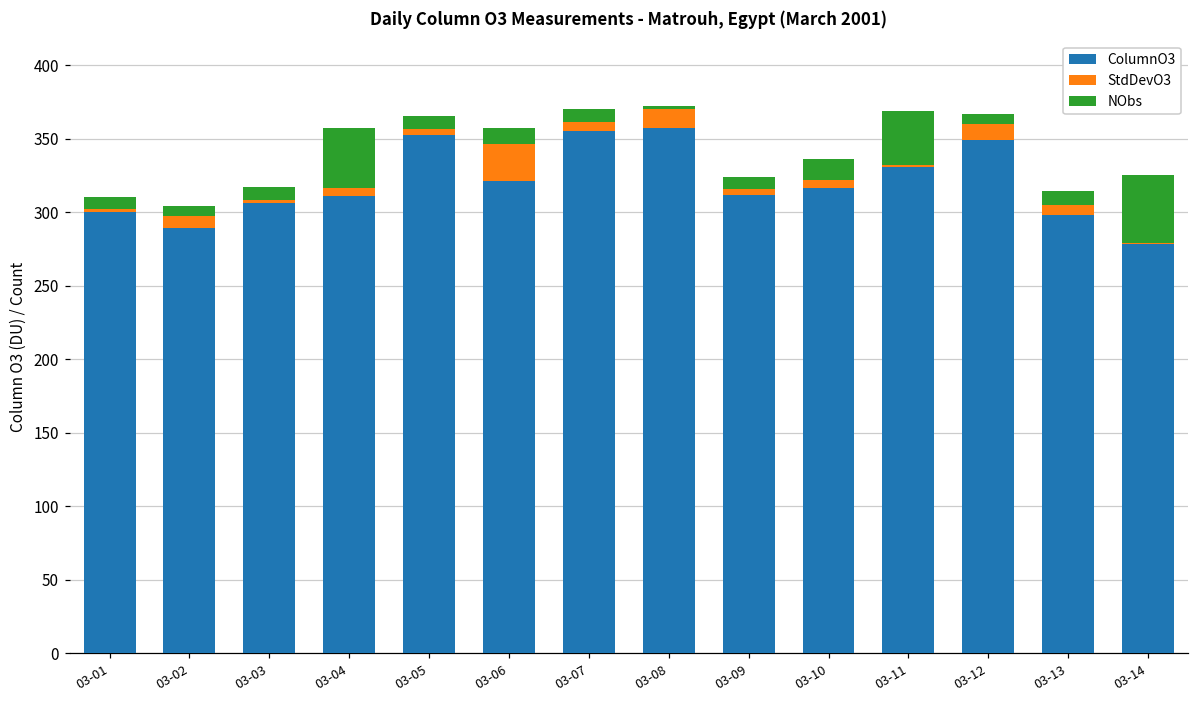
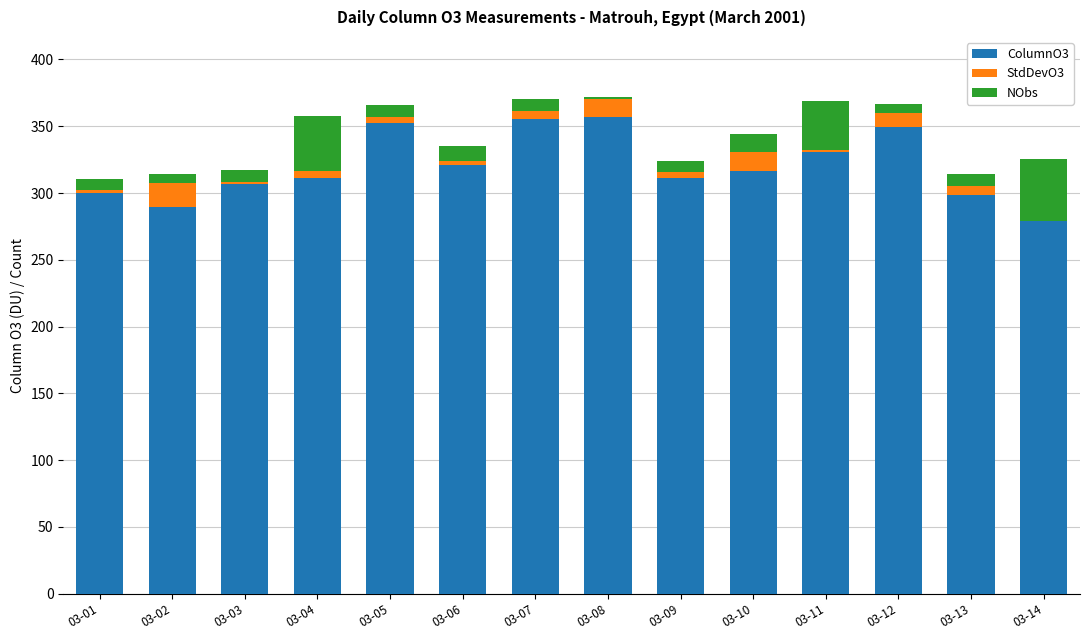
  {
    "ColumnO3": {
      "03-01": 300,
      "03-02": 289,
      "03-03": 307,
      "03-04": 311,
      "03-05": 353,
      "03-06": 321,
      "03-07": 355,
      "03-08": 357,
      "03-09": 312,
      "03-10": 316,
      "03-11": 331,
      "03-12": 349,
      "03-13": 298,
      "03-14": 279
    },
    "StdDevO3": {
-     "03-02": 8,
+     "03-02": 18,
      "03-04": 6,
      "03-05": 4,
-     "03-06": 25,
+     "03-06": 3,
      "03-07": 6,
      "03-08": 13,
      "03-09": 4,
-     "03-10": 6,
+     "03-10": 14,
      "03-12": 11,
      "03-13": 7
    },
    "NObs": {
      "03-01": 8,
      "03-02": 7,
      "03-03": 9,
      "03-04": 41,
      "03-05": 9,
      "03-06": 11,
      "03-07": 9,
      "03-08": 2,
      "03-09": 8,
      "03-10": 14,
      "03-11": 37,
      "03-12": 7,
      "03-13": 9,
      "03-14": 46
    }
  }
